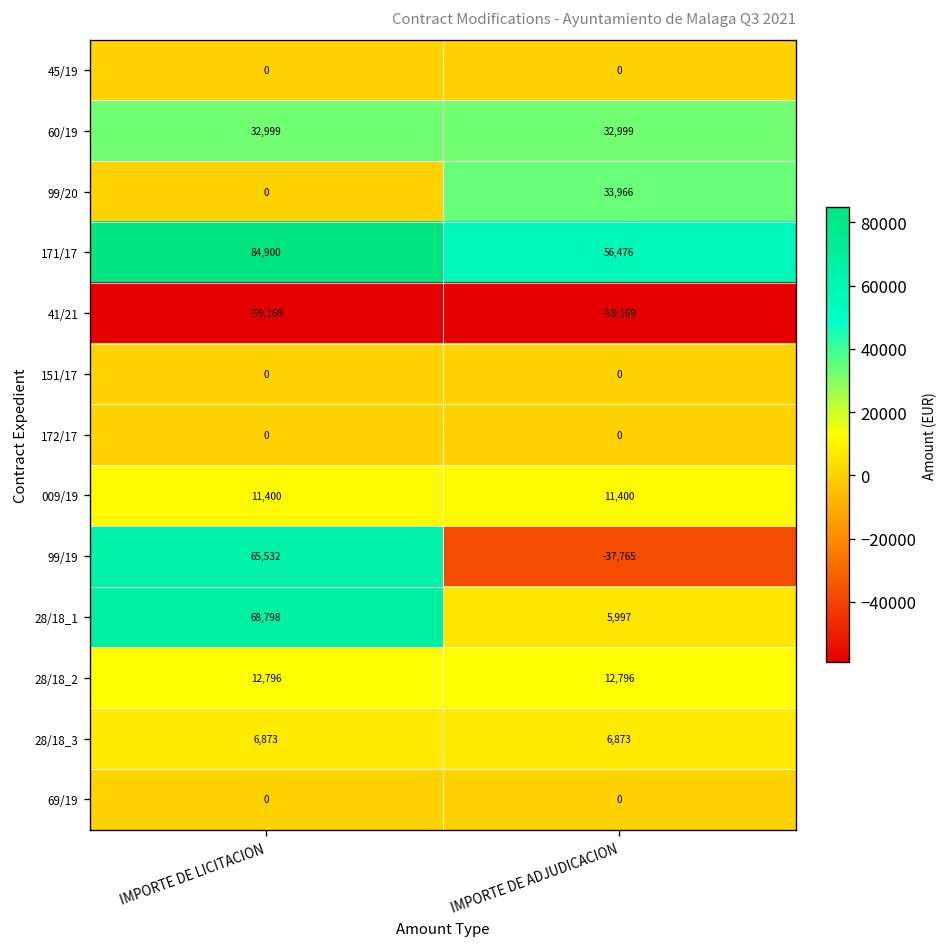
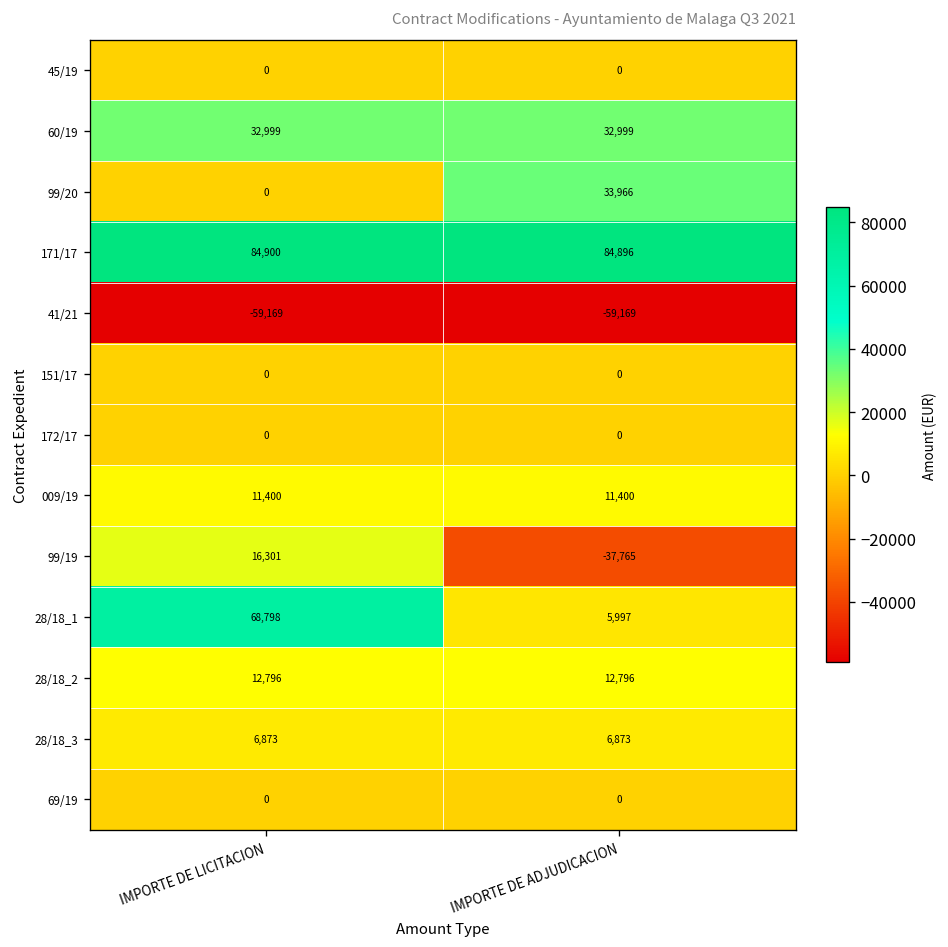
  {
    "45/19": {
      "IMPORTE DE LICITACION": "0",
      "IMPORTE DE ADJUDICACION": "0"
    },
    "60/19": {
      "IMPORTE DE LICITACION": "32,999",
      "IMPORTE DE ADJUDICACION": "32,999"
    },
    "99/20": {
      "IMPORTE DE LICITACION": "0",
      "IMPORTE DE ADJUDICACION": "33,966"
    },
    "171/17": {
      "IMPORTE DE LICITACION": "84,900",
-     "IMPORTE DE ADJUDICACION": "56,476"
+     "IMPORTE DE ADJUDICACION": "84,896"
    },
    "41/21": {
      "IMPORTE DE LICITACION": "-59,169",
      "IMPORTE DE ADJUDICACION": "-59,169"
    },
    "151/17": {
      "IMPORTE DE LICITACION": "0",
      "IMPORTE DE ADJUDICACION": "0"
    },
    "172/17": {
      "IMPORTE DE LICITACION": "0",
      "IMPORTE DE ADJUDICACION": "0"
    },
    "009/19": {
      "IMPORTE DE LICITACION": "11,400",
      "IMPORTE DE ADJUDICACION": "11,400"
    },
    "99/19": {
-     "IMPORTE DE LICITACION": "65,532",
+     "IMPORTE DE LICITACION": "16,301",
      "IMPORTE DE ADJUDICACION": "-37,765"
    },
    "28/18_1": {
      "IMPORTE DE LICITACION": "68,798",
      "IMPORTE DE ADJUDICACION": "5,997"
    },
    "28/18_2": {
      "IMPORTE DE LICITACION": "12,796",
      "IMPORTE DE ADJUDICACION": "12,796"
    },
    "28/18_3": {
      "IMPORTE DE LICITACION": "6,873",
      "IMPORTE DE ADJUDICACION": "6,873"
    },
    "69/19": {
      "IMPORTE DE LICITACION": "0",
      "IMPORTE DE ADJUDICACION": "0"
    }
  }
